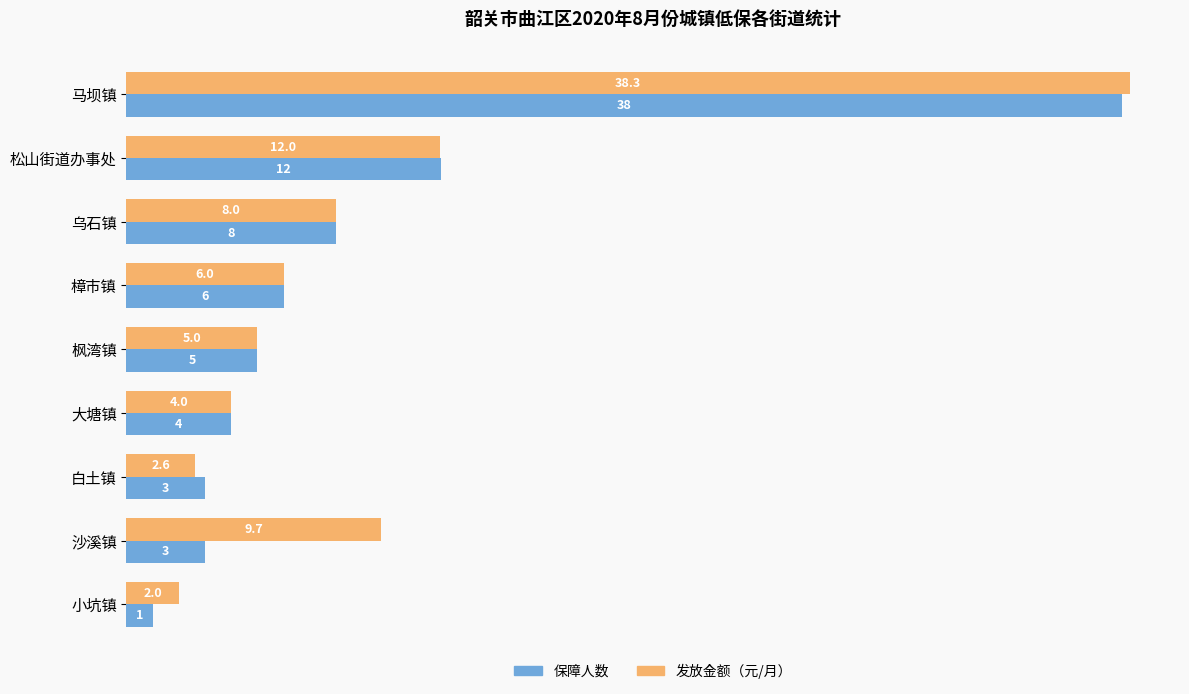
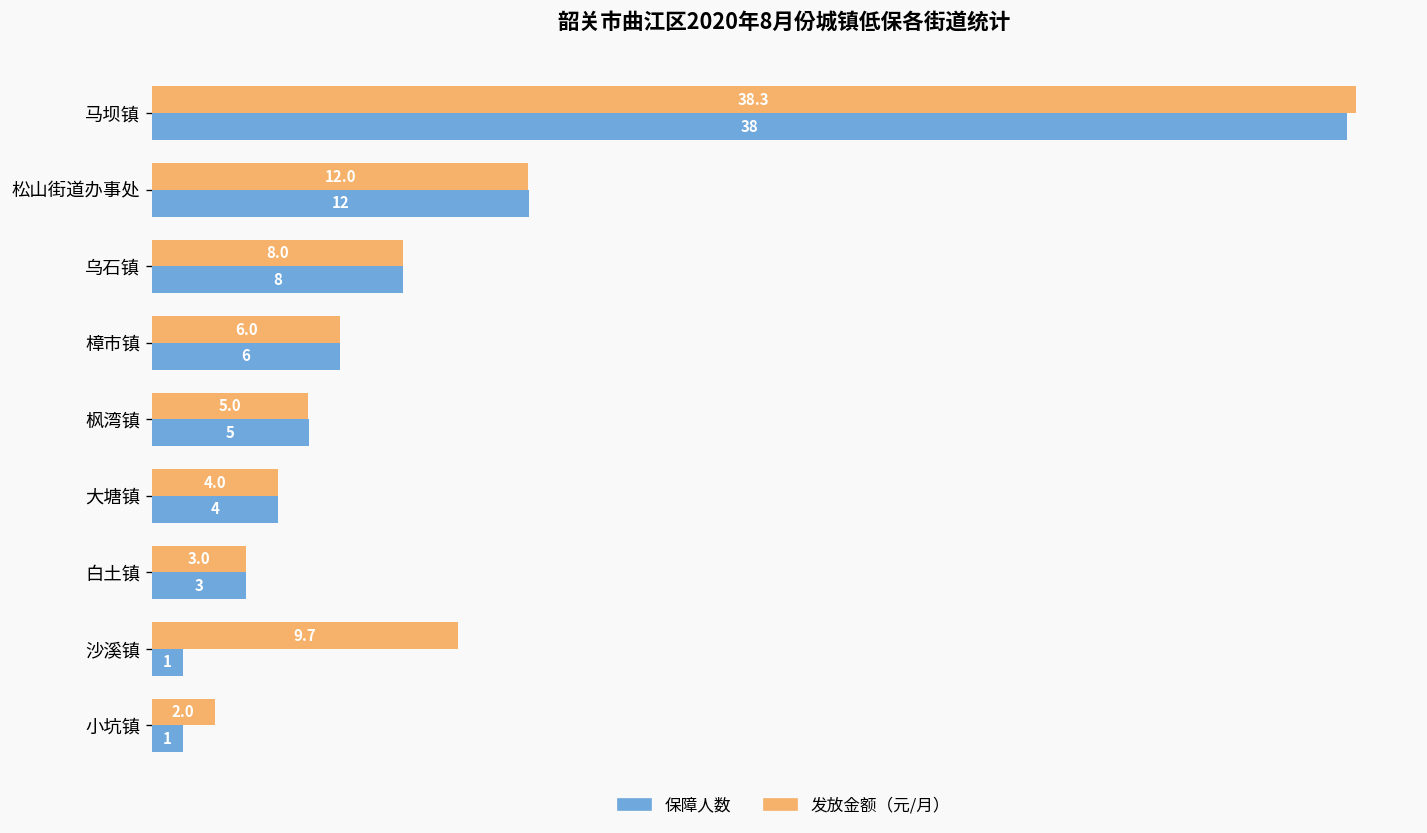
  {
    "保障人数": {
      "马坝镇": 38,
      "松山街道办事处": 12,
      "乌石镇": 8,
      "樟市镇": 6,
      "枫湾镇": 5,
      "大塘镇": 4,
      "白土镇": 3,
-     "沙溪镇": 3,
+     "沙溪镇": 1,
      "小坑镇": 1
    },
    "发放金额（元/月）": {
      "马坝镇": 38.3,
      "松山街道办事处": 12.0,
      "乌石镇": 8.0,
      "樟市镇": 6.0,
      "枫湾镇": 5.0,
      "大塘镇": 4.0,
-     "白土镇": 2.6,
+     "白土镇": 3.0,
      "沙溪镇": 9.7,
      "小坑镇": 2.0
    }
  }
